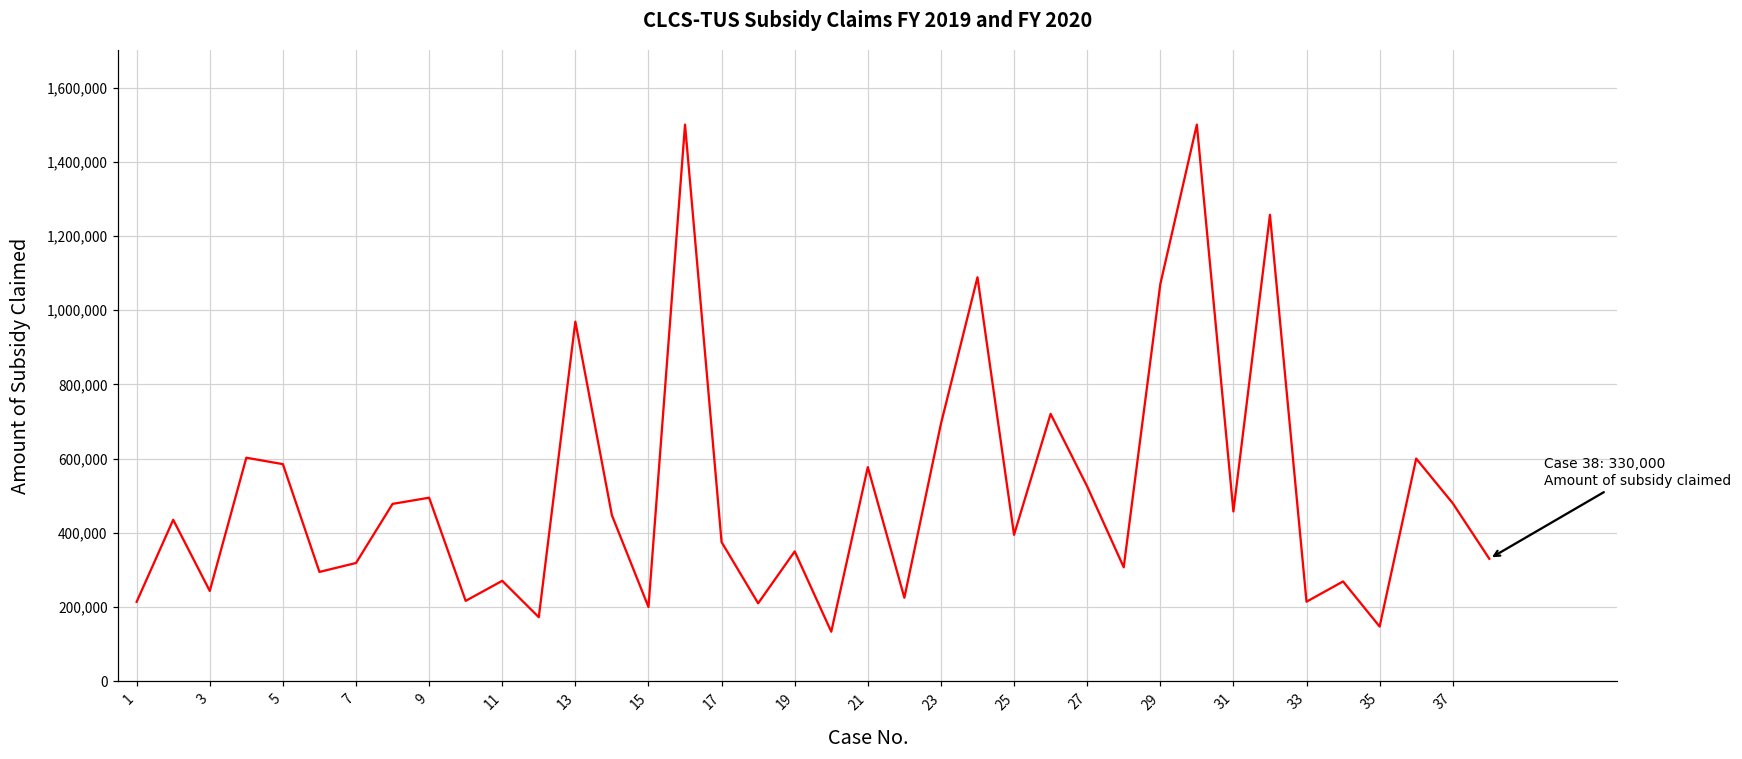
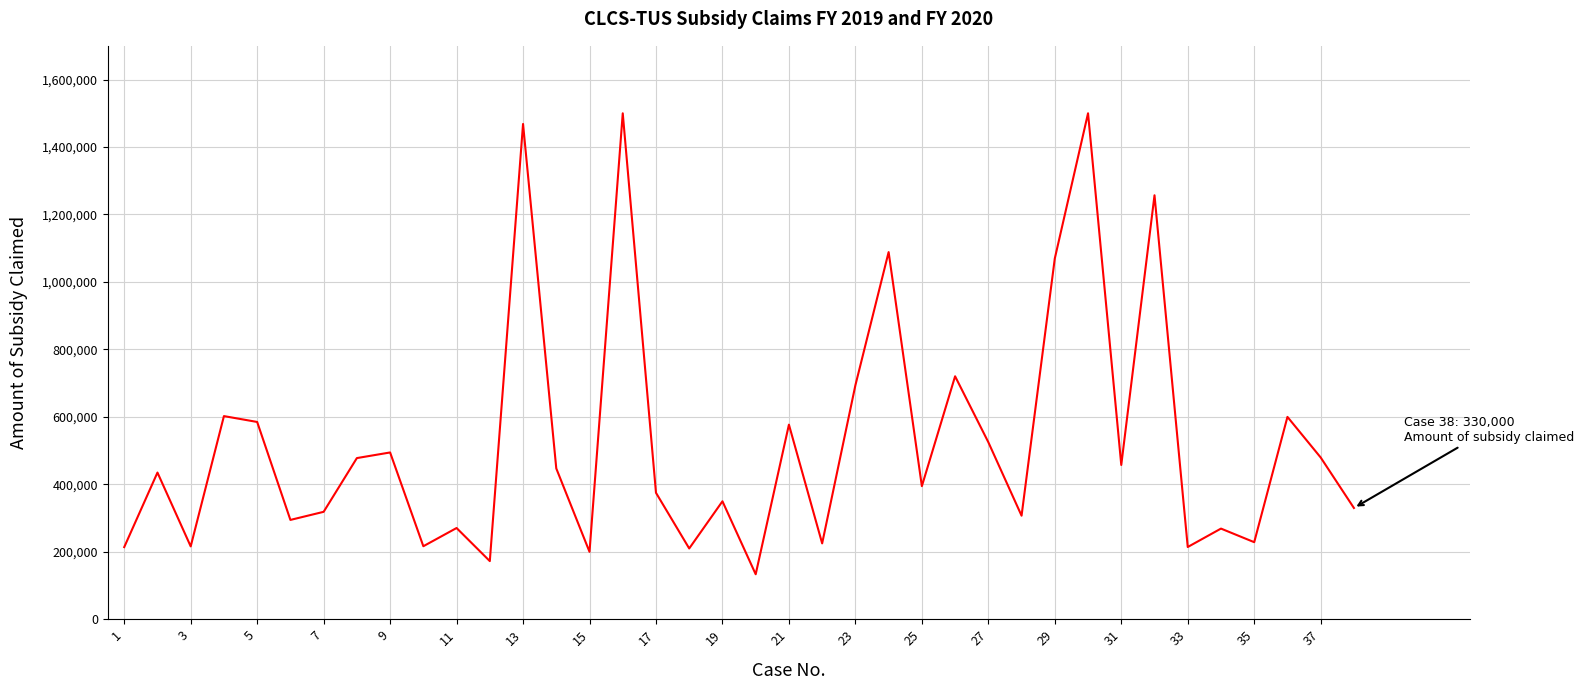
  {
    "1": "210,000",
-   "3": "240,000",
+   "3": "220,000",
    "5": "590,000",
    "7": "320,000",
    "9": "490,000",
    "11": "270,000",
-   "13": "970,000",
+   "13": "1,470,000",
    "15": "200,000",
    "17": "380,000",
    "19": "350,000",
    "21": "580,000",
    "23": "690,000",
    "25": "390,000",
    "27": "530,000",
    "29": "1,070,000",
    "31": "460,000",
    "33": "210,000",
-   "35": "150,000",
+   "35": "230,000",
    "37": "480,000"
  }
